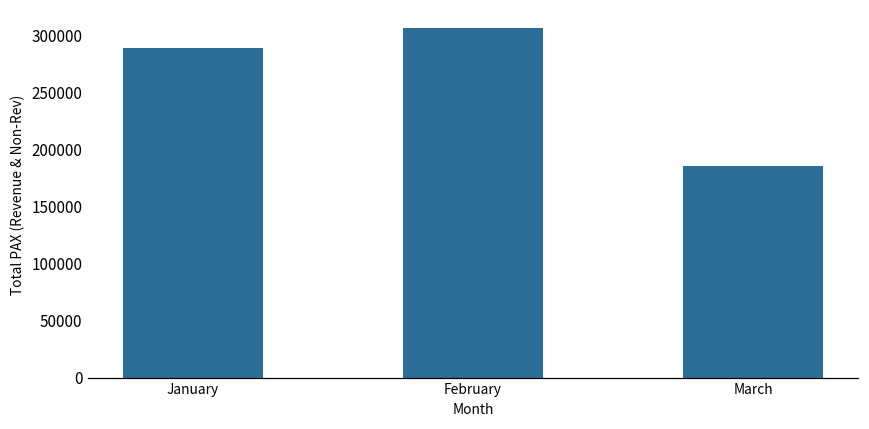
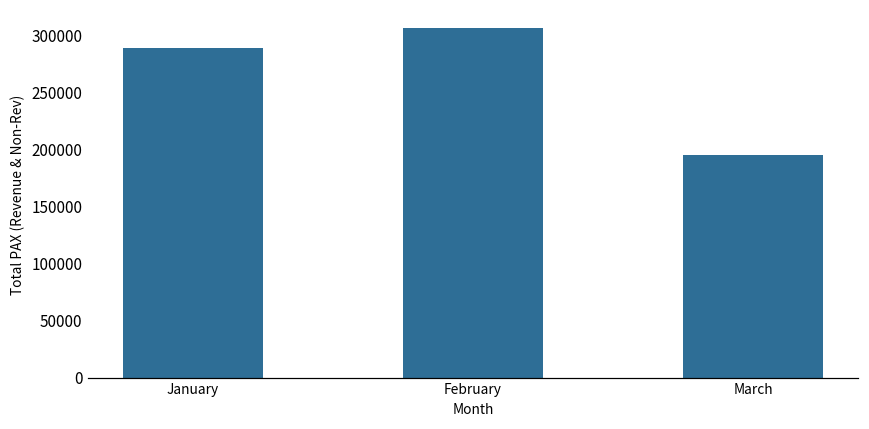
  {
    "January": 289000,
    "February": 306000,
-   "March": 185000
+   "March": 195000
  }
